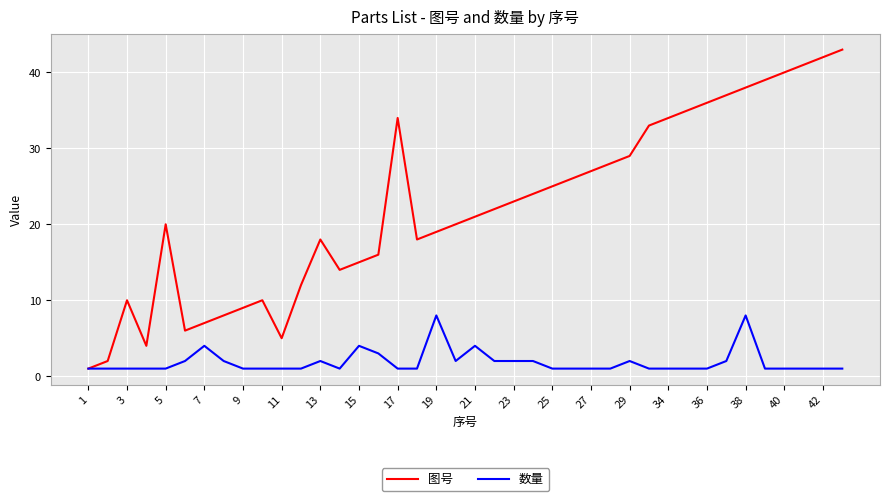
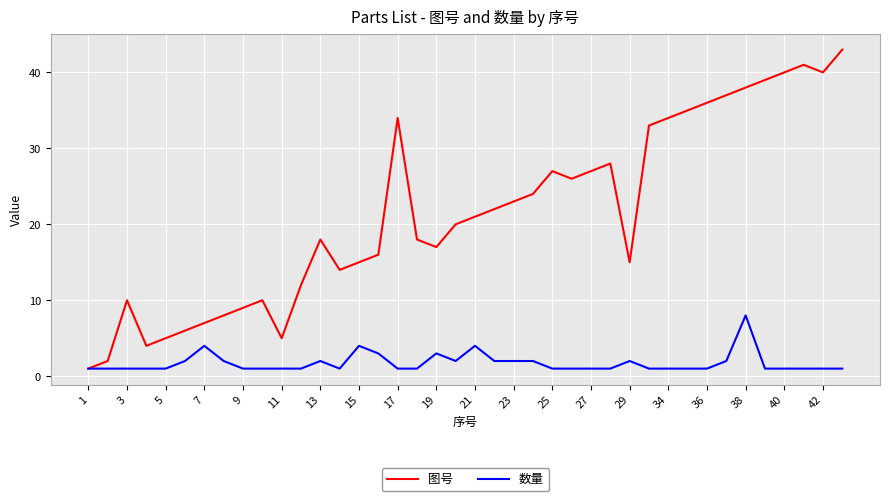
  {
    "图号": {
      "3": 10,
-     "5": 20,
+     "5": 5,
      "7": 7,
      "9": 9,
      "11": 5,
      "13": 18,
      "15": 15,
      "17": 34,
-     "19": 19,
+     "19": 17,
      "21": 21,
      "23": 23,
-     "25": 25,
+     "25": 27,
      "27": 27,
-     "29": 29,
+     "29": 15,
      "34": 34,
      "36": 36,
      "38": 38,
      "40": 40,
-     "42": 42
+     "42": 40
    },
    "数量": {
      "3": 1,
      "5": 1,
      "7": 4,
      "9": 1,
      "11": 1,
      "13": 2,
      "15": 4,
      "17": 1,
-     "19": 8,
+     "19": 3,
      "21": 4,
      "23": 2,
      "25": 1,
      "27": 1,
      "29": 2,
      "34": 1,
      "36": 1,
      "38": 8,
      "40": 1,
      "42": 1
    }
  }
